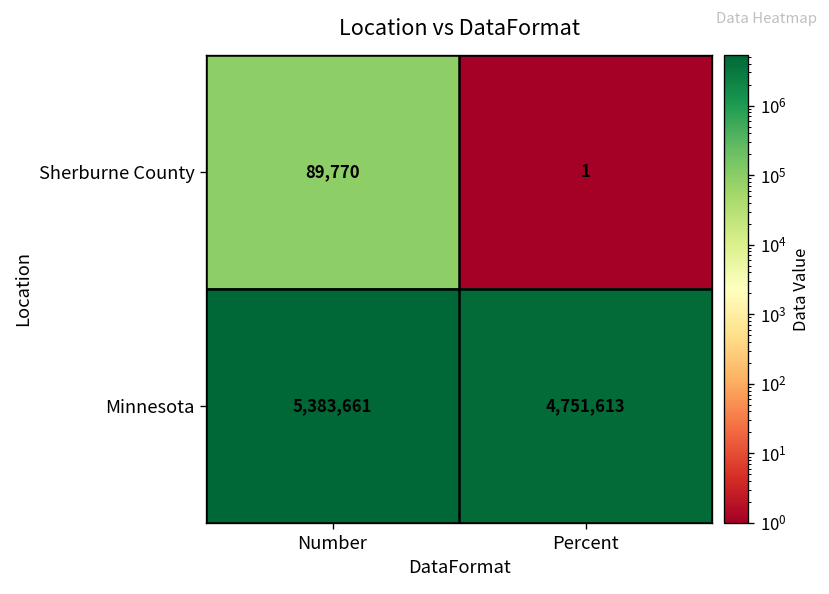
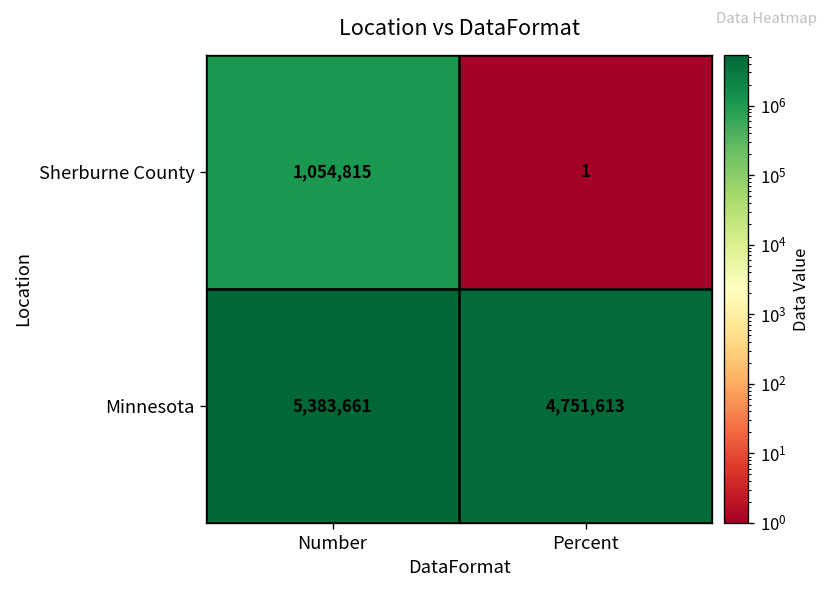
  {
    "Sherburne County": {
-     "Number": "89,770",
+     "Number": "1,054,815",
      "Percent": "1"
    },
    "Minnesota": {
      "Number": "5,383,661",
      "Percent": "4,751,613"
    }
  }
